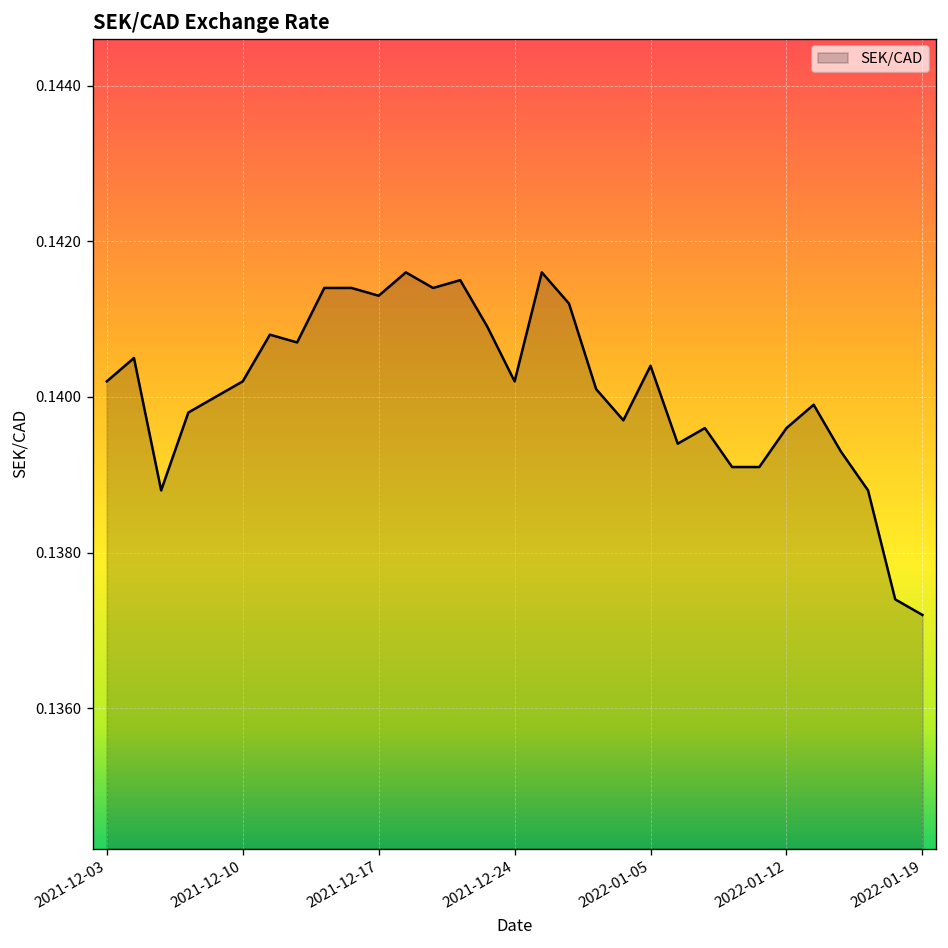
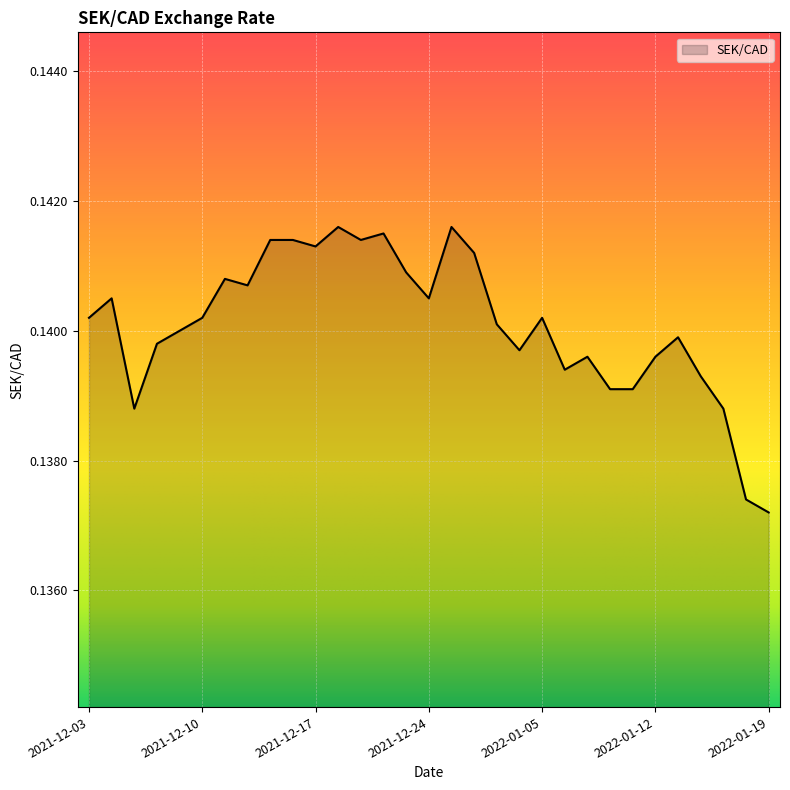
  {
    "2021-12-03": 0.1402,
    "2021-12-10": 0.1402,
    "2021-12-17": 0.1413,
-   "2021-12-24": 0.1402,
-   "2022-01-05": 0.1404,
+   "2021-12-24": 0.1405,
+   "2022-01-05": 0.1402,
    "2022-01-12": 0.1396,
    "2022-01-19": 0.1372
  }
